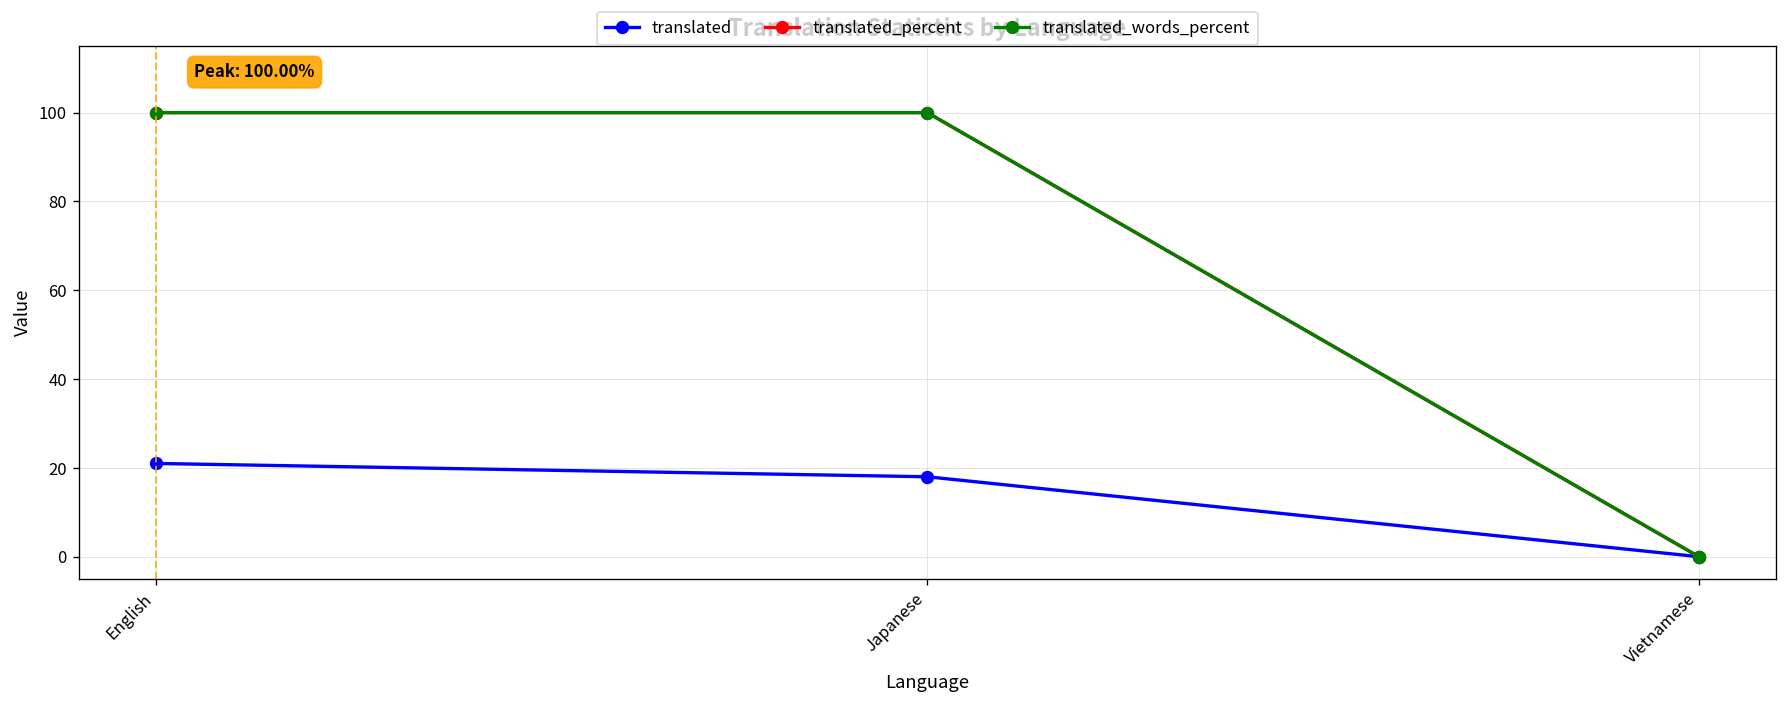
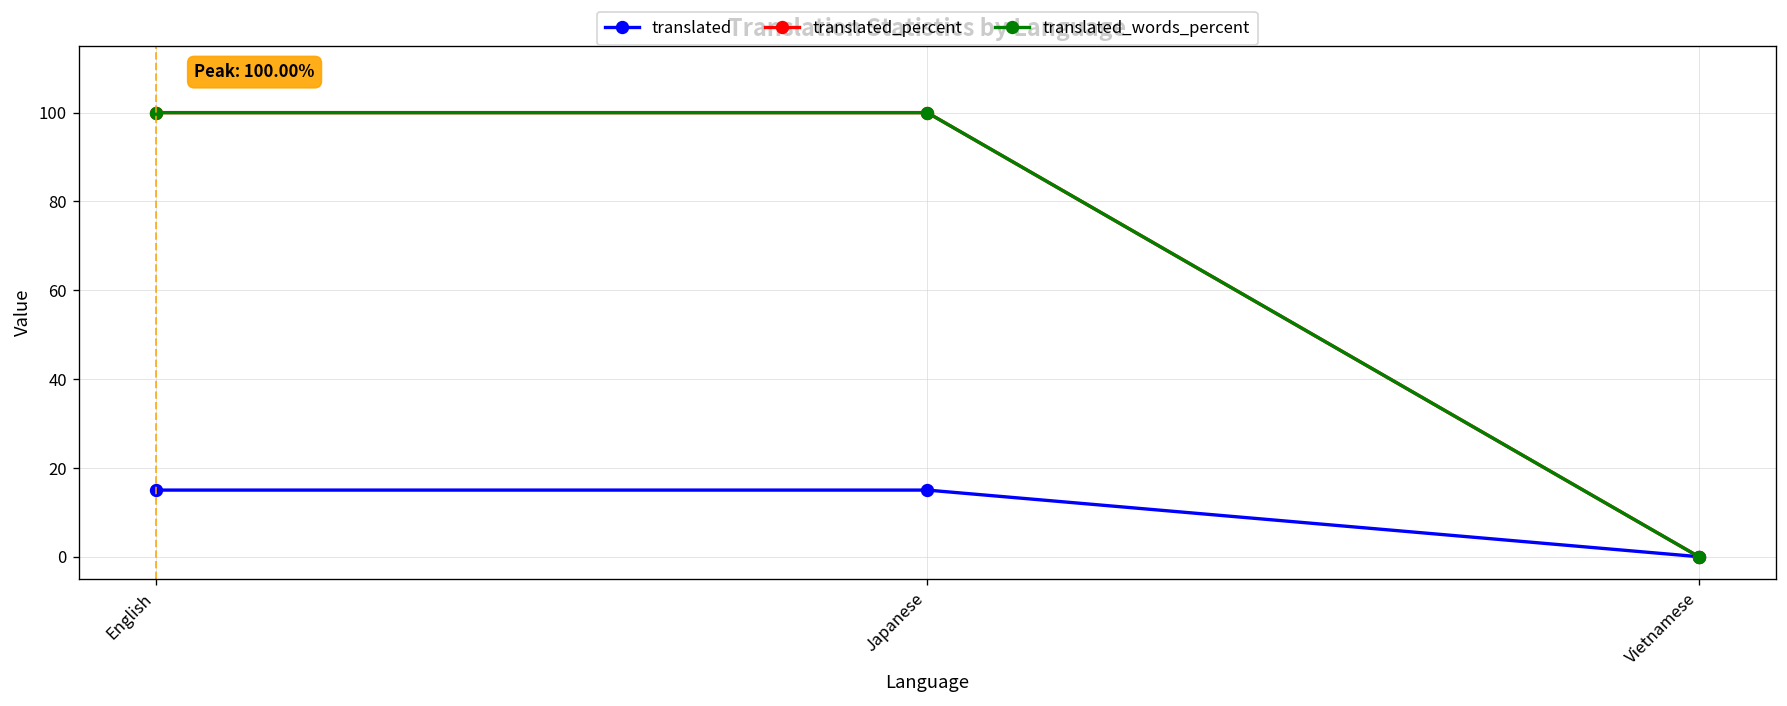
  {
    "translated": {
-     "English": 21,
-     "Japanese": 18
+     "English": 15,
+     "Japanese": 15
    },
    "translated_words_percent": {
      "English": 100,
      "Japanese": 100
    }
  }
